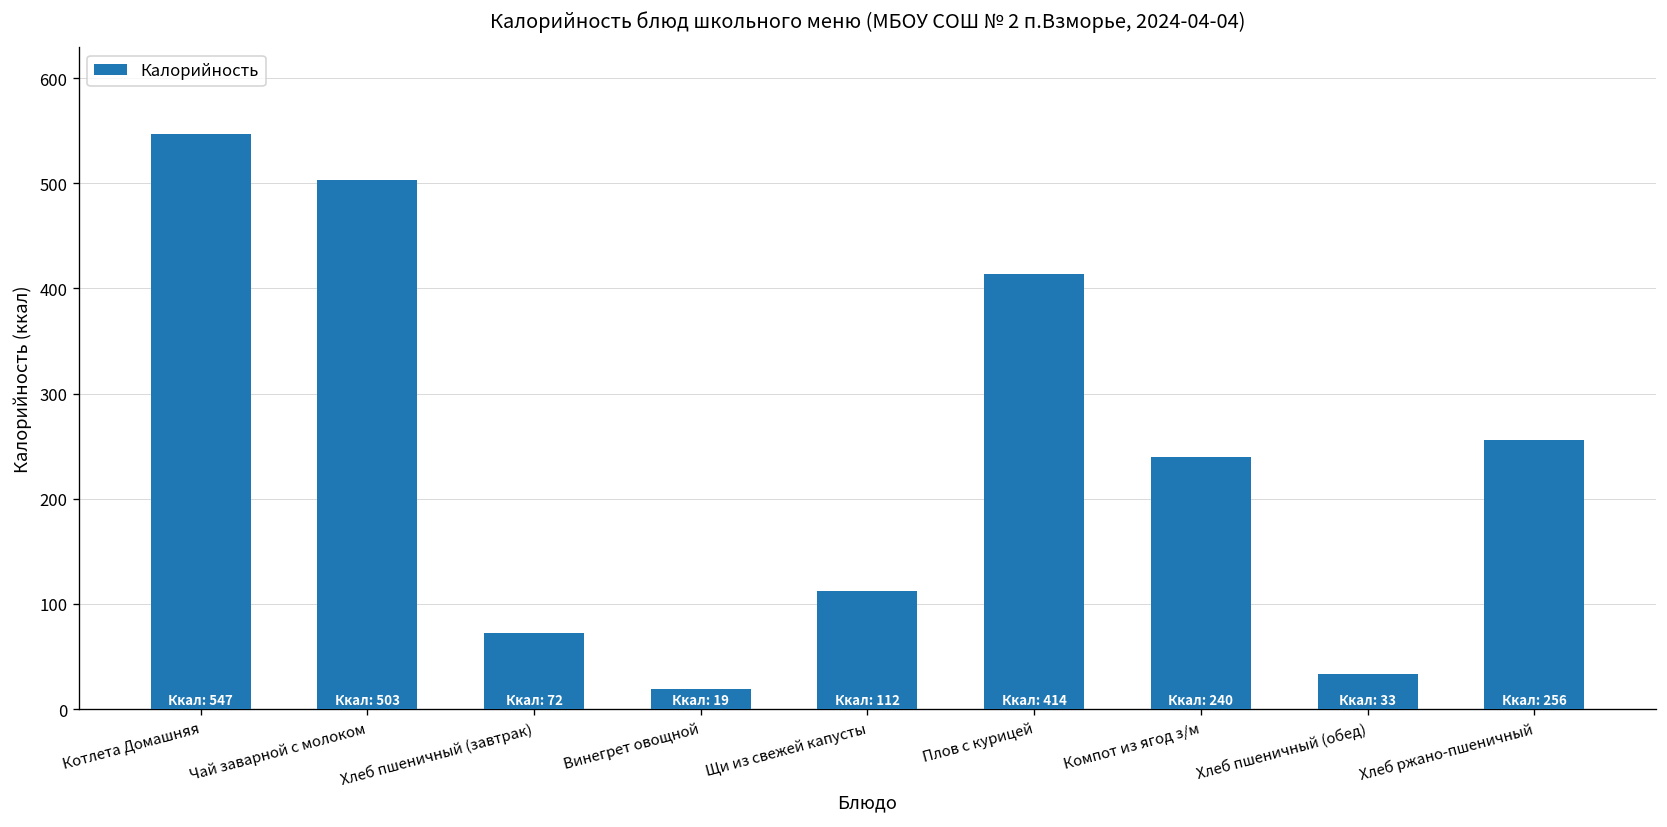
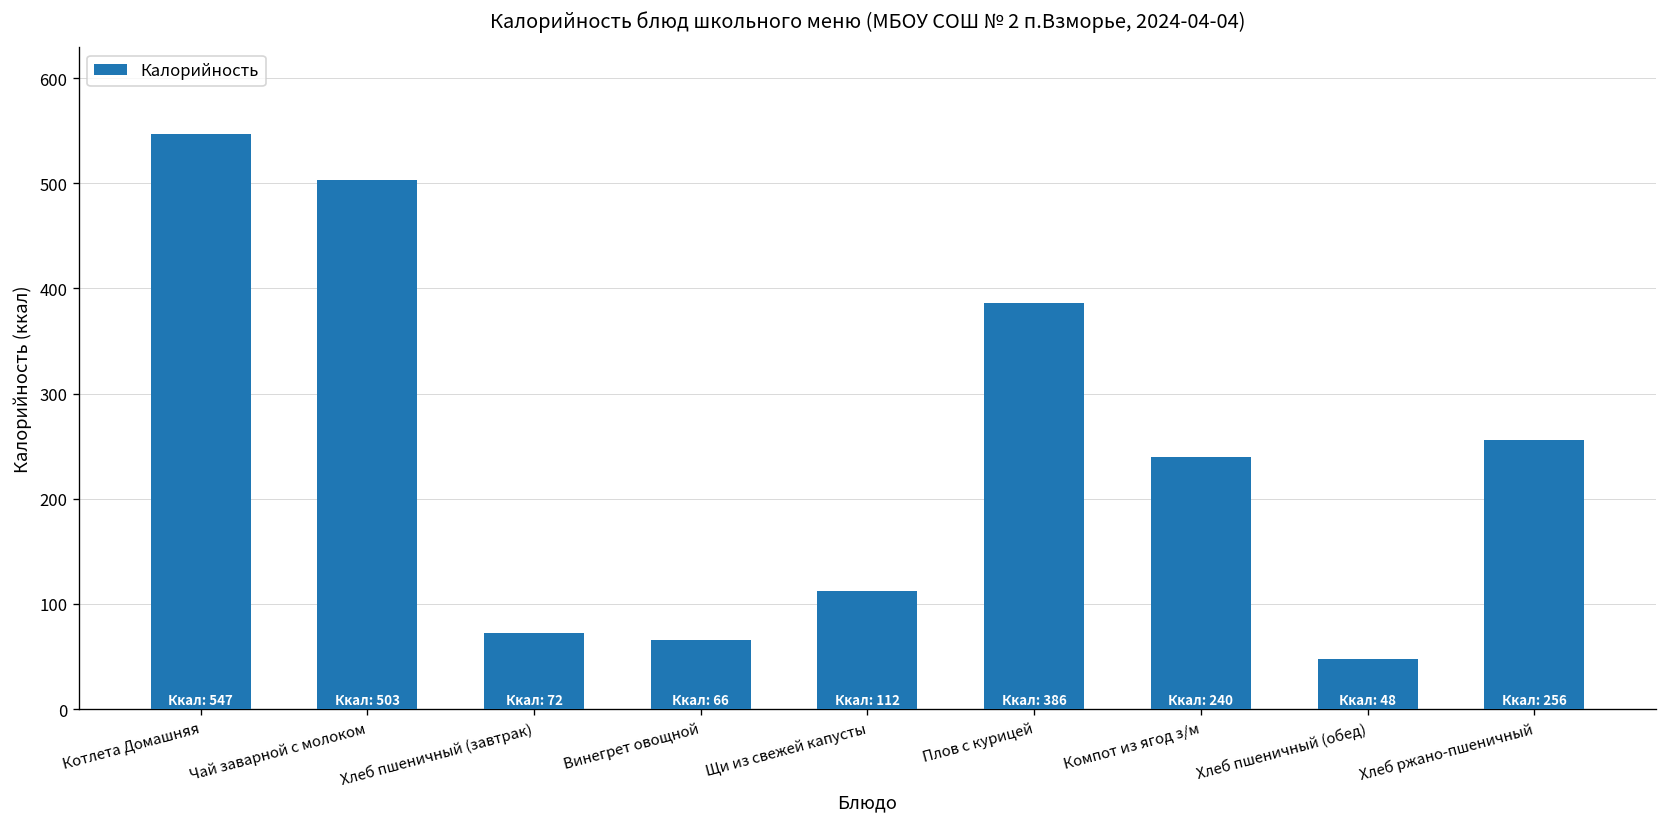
  {
    "Котлета Домашняя": 547,
    "Чай заварной с молоком": 503,
    "Хлеб пшеничный (завтрак)": 72,
-   "Винегрет овощной": 19,
+   "Винегрет овощной": 66,
    "Щи из свежей капусты": 112,
-   "Плов с курицей": 414,
+   "Плов с курицей": 386,
    "Компот из ягод з/м": 240,
-   "Хлеб пшеничный (обед)": 33,
+   "Хлеб пшеничный (обед)": 48,
    "Хлеб ржано-пшеничный": 256
  }
